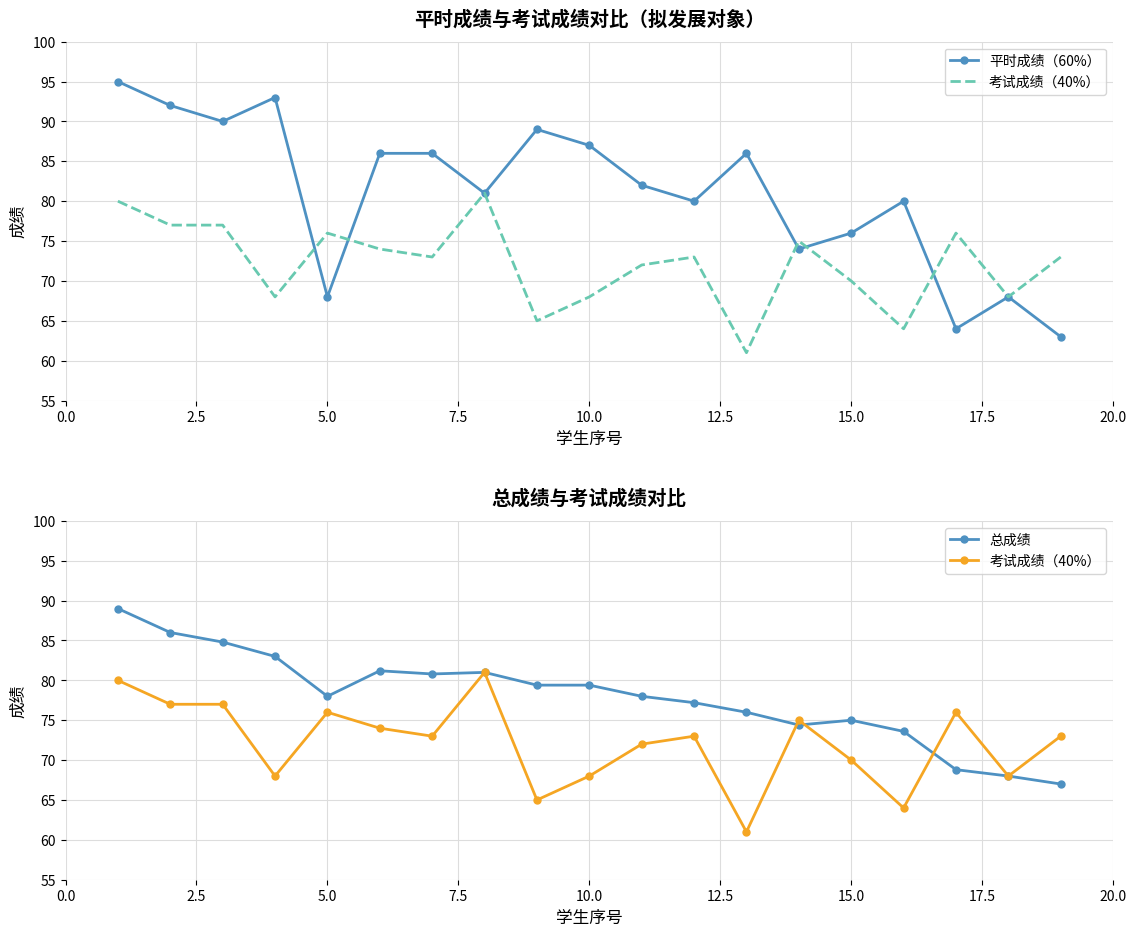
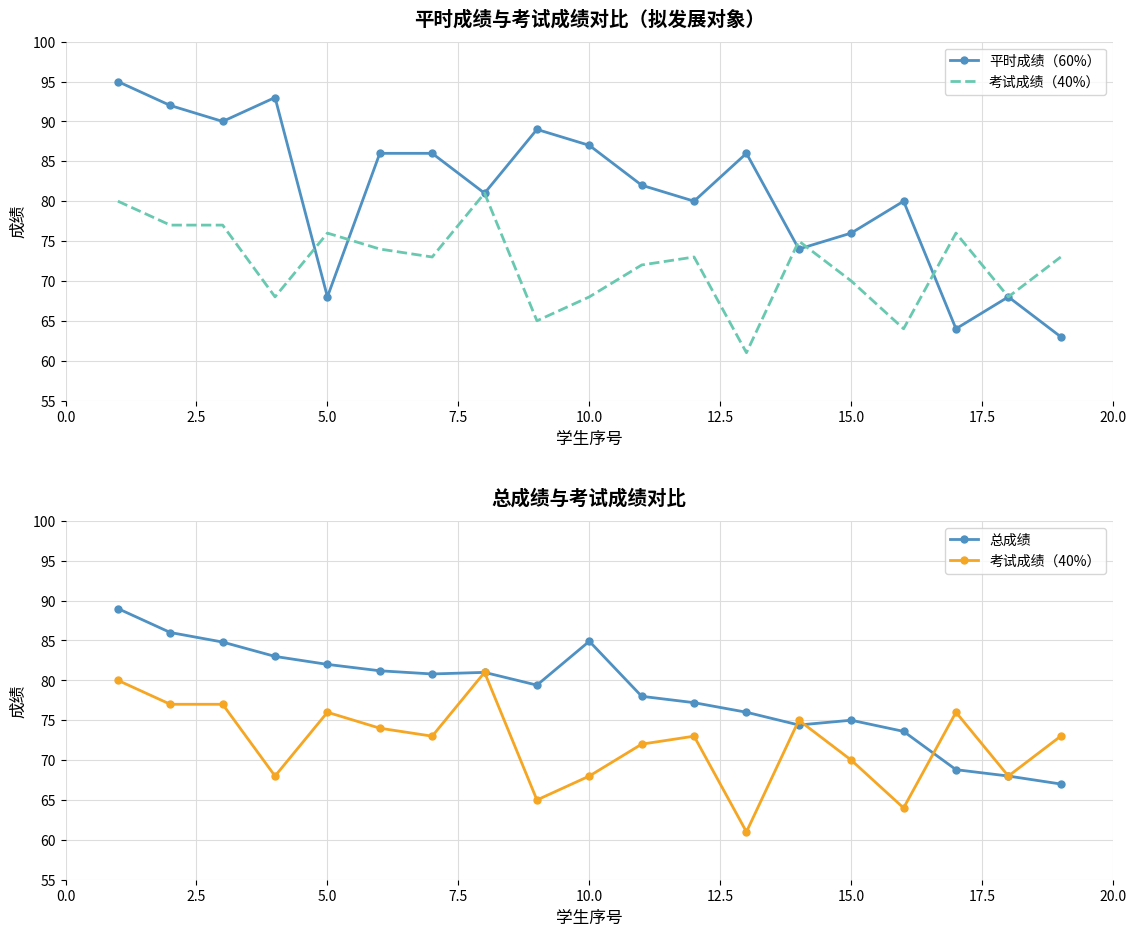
  {
    "平时成绩与考试成绩对比（拟发展对象）": {
      "平时成绩（60%）": {
        "5.0": 68,
        "10.0": 87,
        "15.0": 76
      }
    },
    "总成绩与考试成绩对比": {
      "总成绩": {
-       "5.0": 78,
-       "10.0": 79,
+       "5.0": 82,
+       "10.0": 85,
        "15.0": 75
      },
      "考试成绩（40%）": {
        "5.0": 76,
        "10.0": 68,
        "15.0": 70
      }
    }
  }
